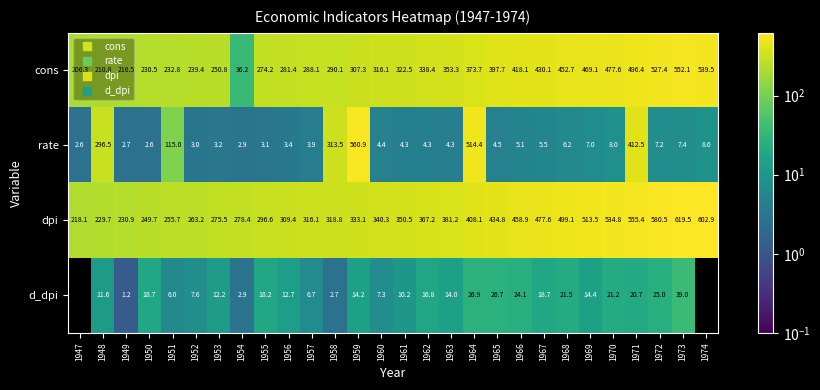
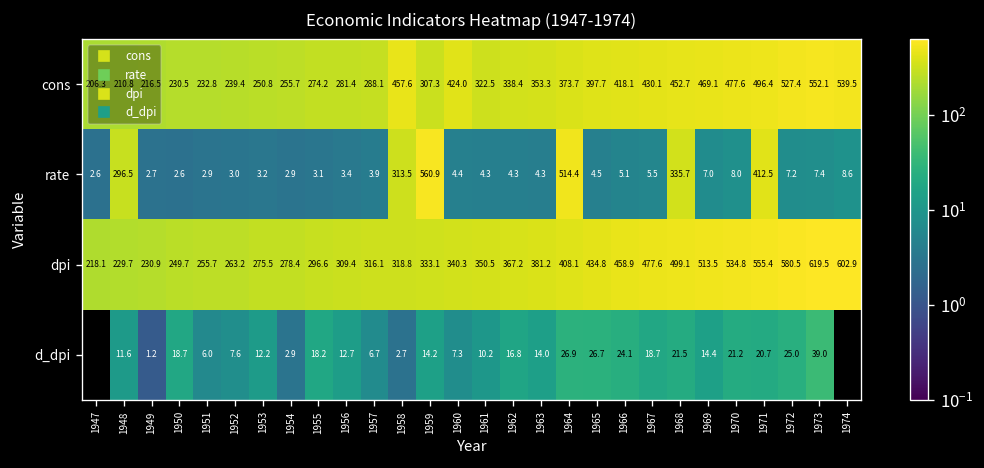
  {
    "cons": {
      "1950": 230.5,
      "1951": 232.8,
      "1952": 239.4,
      "1953": 250.8,
-     "1954": 36.2,
+     "1954": 255.7,
      "1955": 274.2,
      "1956": 281.4,
      "1957": 288.1,
-     "1958": 290.1,
+     "1958": 457.6,
      "1959": 307.3,
-     "1960": 316.1,
+     "1960": 424.0,
      "1961": 322.5,
      "1962": 338.4,
      "1963": 353.3,
      "1964": 373.7,
      "1965": 397.7,
      "1966": 418.1,
      "1967": 430.1,
      "1968": 452.7,
      "1969": 469.1,
      "1970": 477.6,
      "1971": 496.4,
      "1972": 527.4,
      "1973": 552.1,
      "1974": 539.5
    },
    "rate": {
      "1947": 2.6,
      "1948": 296.5,
      "1949": 2.7,
      "1950": 2.6,
-     "1951": 115.0,
+     "1951": 2.9,
      "1952": 3.0,
      "1953": 3.2,
      "1954": 2.9,
      "1955": 3.1,
      "1956": 3.4,
      "1957": 3.9,
      "1958": 313.5,
      "1959": 560.9,
      "1960": 4.4,
      "1961": 4.3,
      "1962": 4.3,
      "1963": 4.3,
      "1964": 514.4,
      "1965": 4.5,
      "1966": 5.1,
      "1967": 5.5,
-     "1968": 6.2,
+     "1968": 335.7,
      "1969": 7.0,
      "1970": 8.0,
      "1971": 412.5,
      "1972": 7.2,
      "1973": 7.4,
      "1974": 8.6
    },
    "dpi": {
      "1947": 218.1,
      "1948": 229.7,
      "1949": 230.9,
      "1950": 249.7,
      "1951": 255.7,
      "1952": 263.2,
      "1953": 275.5,
      "1954": 278.4,
      "1955": 296.6,
      "1956": 309.4,
      "1957": 316.1,
      "1958": 318.8,
      "1959": 333.1,
      "1960": 340.3,
      "1961": 350.5,
      "1962": 367.2,
      "1963": 381.2,
      "1964": 408.1,
      "1965": 434.8,
      "1966": 458.9,
      "1967": 477.6,
      "1968": 499.1,
      "1969": 513.5,
      "1970": 534.8,
      "1971": 555.4,
      "1972": 580.5,
      "1973": 619.5,
      "1974": 602.9
    },
    "d_dpi": {
      "1948": 11.6,
      "1949": 1.2,
      "1950": 18.7,
      "1951": 6.0,
      "1952": 7.6,
      "1953": 12.2,
      "1954": 2.9,
      "1955": 18.2,
      "1956": 12.7,
      "1957": 6.7,
      "1958": 2.7,
      "1959": 14.2,
      "1960": 7.3,
      "1961": 10.2,
      "1962": 16.8,
      "1963": 14.0,
      "1964": 26.9,
      "1965": 26.7,
      "1966": 24.1,
      "1967": 18.7,
      "1968": 21.5,
      "1969": 14.4,
      "1970": 21.2,
      "1971": 20.7,
      "1972": 25.0,
      "1973": 39.0
    }
  }
